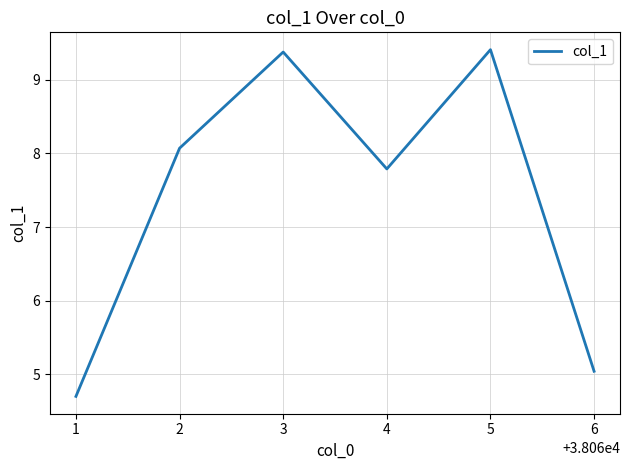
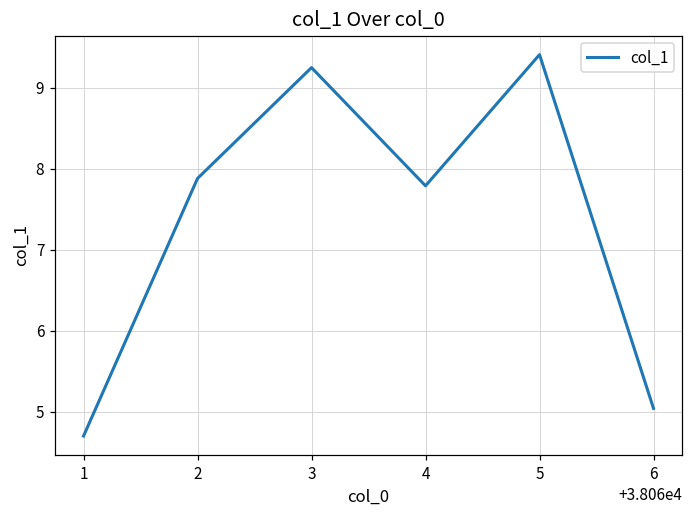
  {
    "1": 4.7,
-   "2": 8.1,
-   "3": 9.4,
+   "2": 7.9,
+   "3": 9.2,
    "4": 7.8,
    "5": 9.4,
    "6": 5.0
  }
